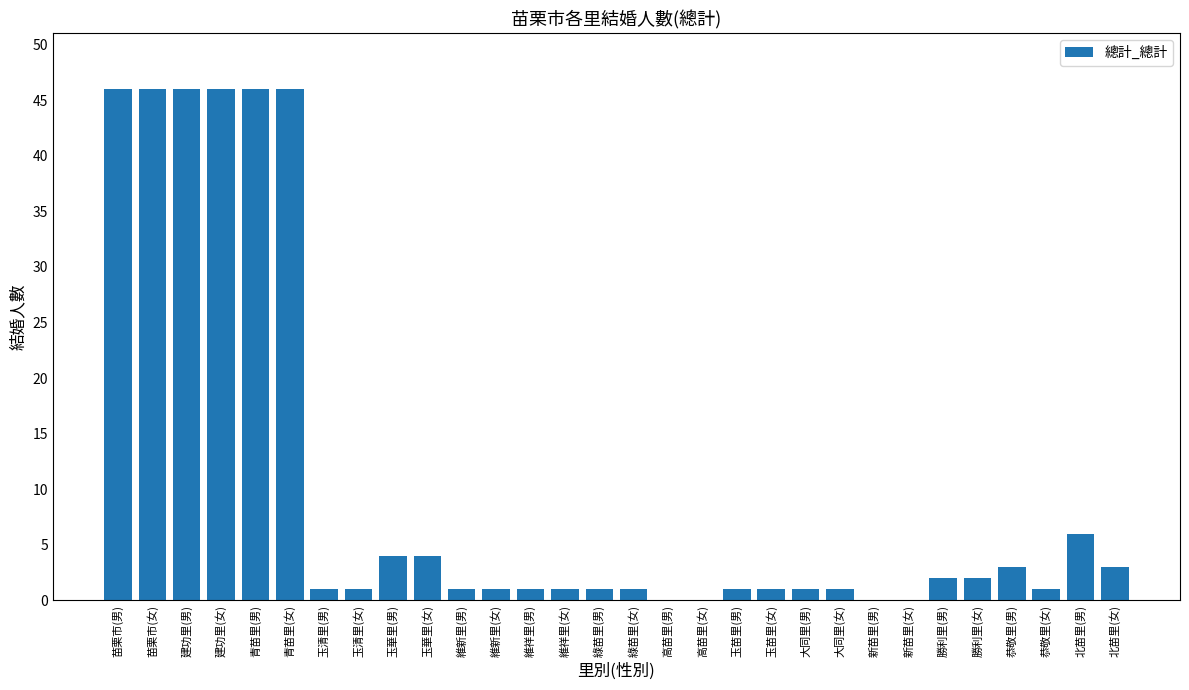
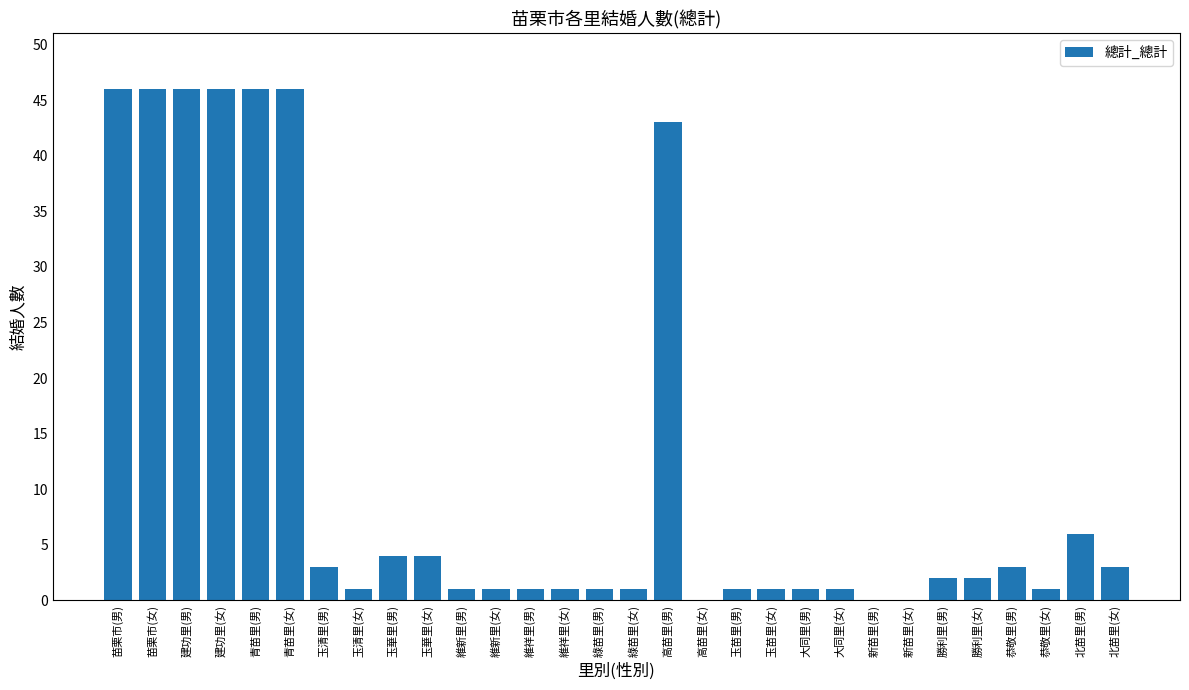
  {
    "苗栗市(男)": 46,
    "苗栗市(女)": 46,
    "建功里(男)": 46,
    "建功里(女)": 46,
    "青苗里(男)": 46,
    "青苗里(女)": 46,
-   "玉清里(男)": 1,
+   "玉清里(男)": 3,
    "玉清里(女)": 1,
    "玉華里(男)": 4,
    "玉華里(女)": 4,
    "維新里(男)": 1,
    "維新里(女)": 1,
    "維祥里(男)": 1,
    "維祥里(女)": 1,
    "綠苗里(男)": 1,
    "綠苗里(女)": 1,
-   "高苗里(男)": 0,
+   "高苗里(男)": 43,
    "高苗里(女)": 0,
    "玉苗里(男)": 1,
    "玉苗里(女)": 1,
    "大同里(男)": 1,
    "大同里(女)": 1,
    "新苗里(男)": 0,
    "新苗里(女)": 0,
    "勝利里(男)": 2,
    "勝利里(女)": 2,
    "恭敬里(男)": 3,
    "恭敬里(女)": 1,
    "北苗里(男)": 6,
    "北苗里(女)": 3
  }
